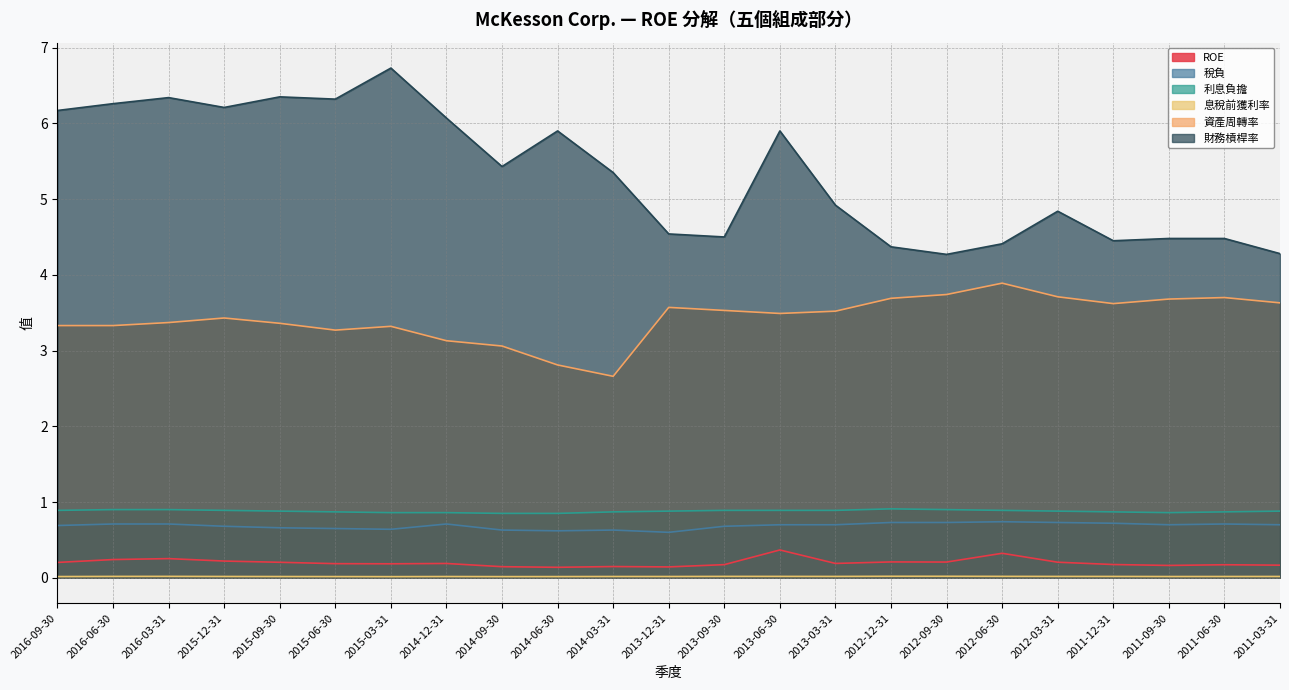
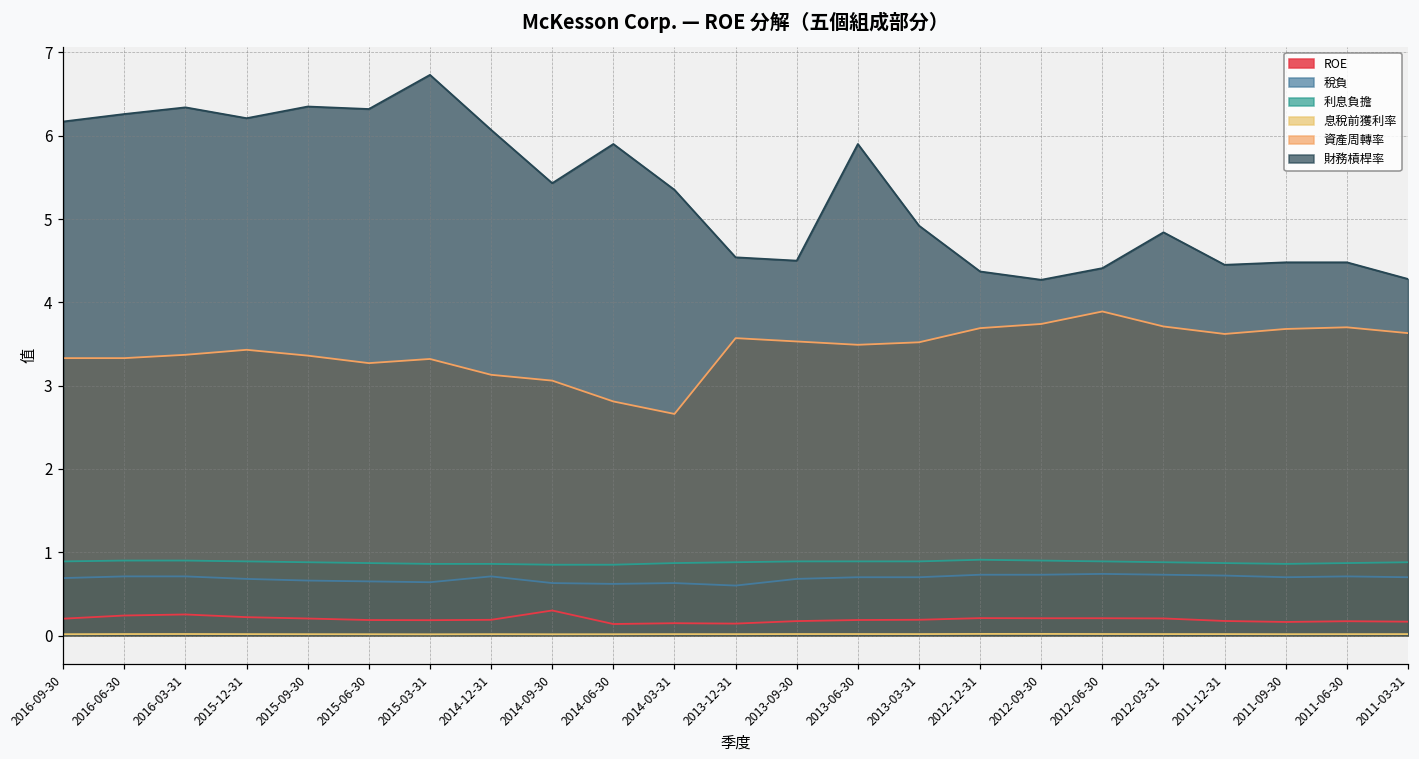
  {
    "ROE": {
      "2016-09-30": 0.2,
      "2016-06-30": 0.2,
      "2016-03-31": 0.3,
      "2015-12-31": 0.2,
      "2015-09-30": 0.2,
      "2015-06-30": 0.2,
      "2015-03-31": 0.2,
      "2014-12-31": 0.2,
-     "2014-09-30": 0.1,
+     "2014-09-30": 0.3,
      "2014-06-30": 0.1,
      "2014-03-31": 0.1,
      "2013-12-31": 0.1,
      "2013-09-30": 0.2,
-     "2013-06-30": 0.4,
+     "2013-06-30": 0.2,
      "2013-03-31": 0.2,
      "2012-12-31": 0.2,
      "2012-09-30": 0.2,
-     "2012-06-30": 0.3,
+     "2012-06-30": 0.2,
      "2012-03-31": 0.2,
      "2011-12-31": 0.2,
      "2011-09-30": 0.2,
      "2011-06-30": 0.2,
      "2011-03-31": 0.2
    },
    "財務槓桿率": {
      "2016-09-30": 6.2,
      "2016-06-30": 6.3,
      "2016-03-31": 6.3,
      "2015-12-31": 6.2,
      "2015-09-30": 6.4,
      "2015-06-30": 6.3,
      "2015-03-31": 6.7,
      "2014-12-31": 6.1,
      "2014-09-30": 5.4,
      "2014-06-30": 5.9,
      "2014-03-31": 5.4,
      "2013-12-31": 4.5,
      "2013-09-30": 4.5,
      "2013-06-30": 5.9,
      "2013-03-31": 4.9,
      "2012-12-31": 4.4,
      "2012-09-30": 4.3,
      "2012-06-30": 4.4,
      "2012-03-31": 4.8,
      "2011-12-31": 4.5,
      "2011-09-30": 4.5,
      "2011-06-30": 4.5,
      "2011-03-31": 4.3
    }
  }
